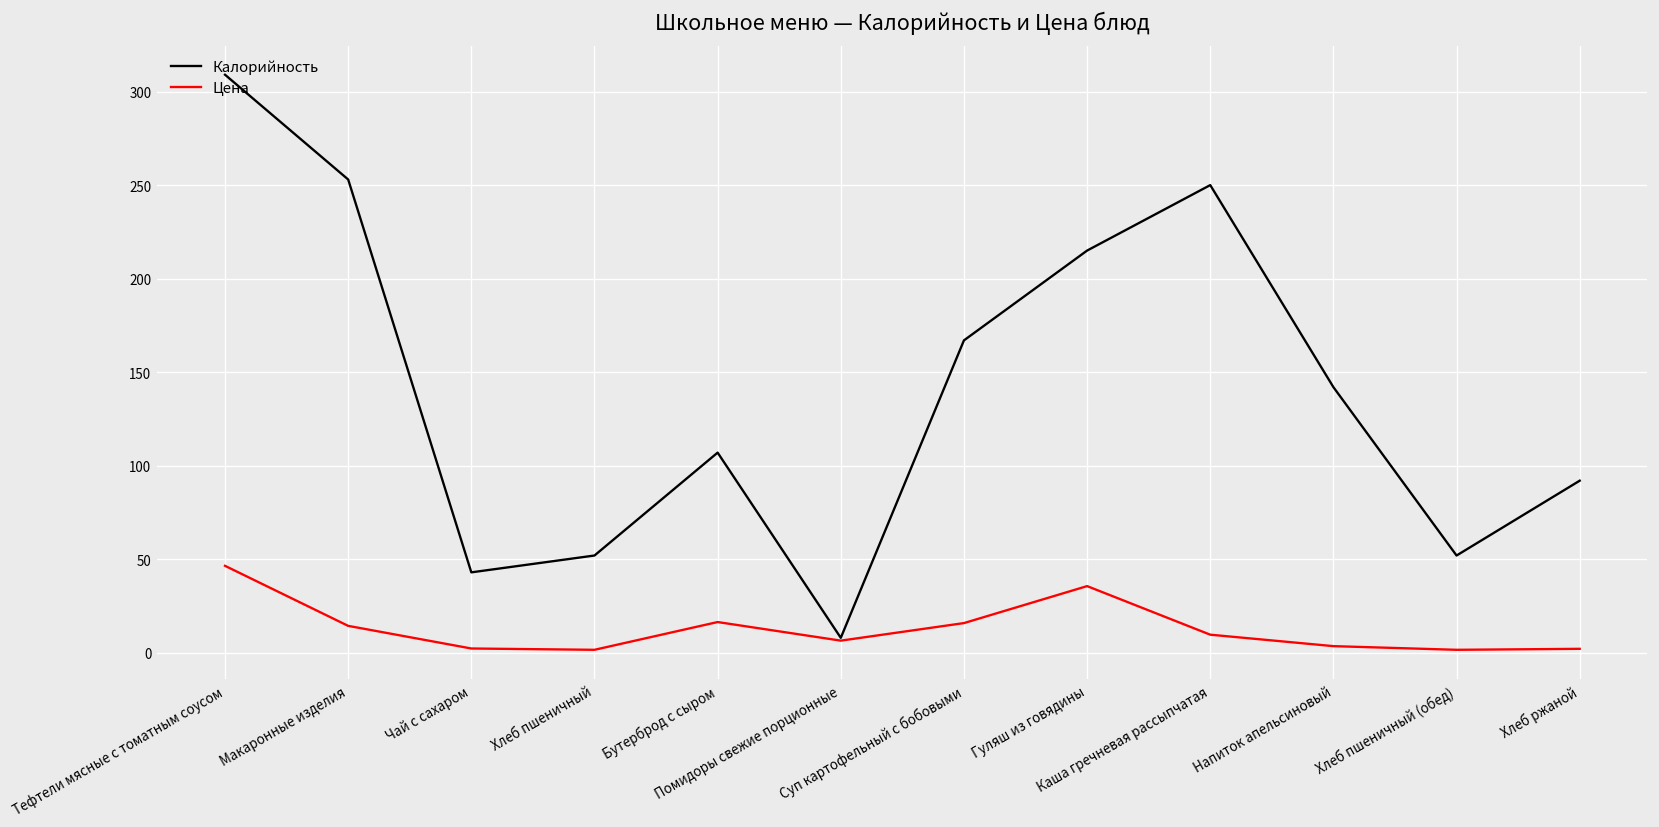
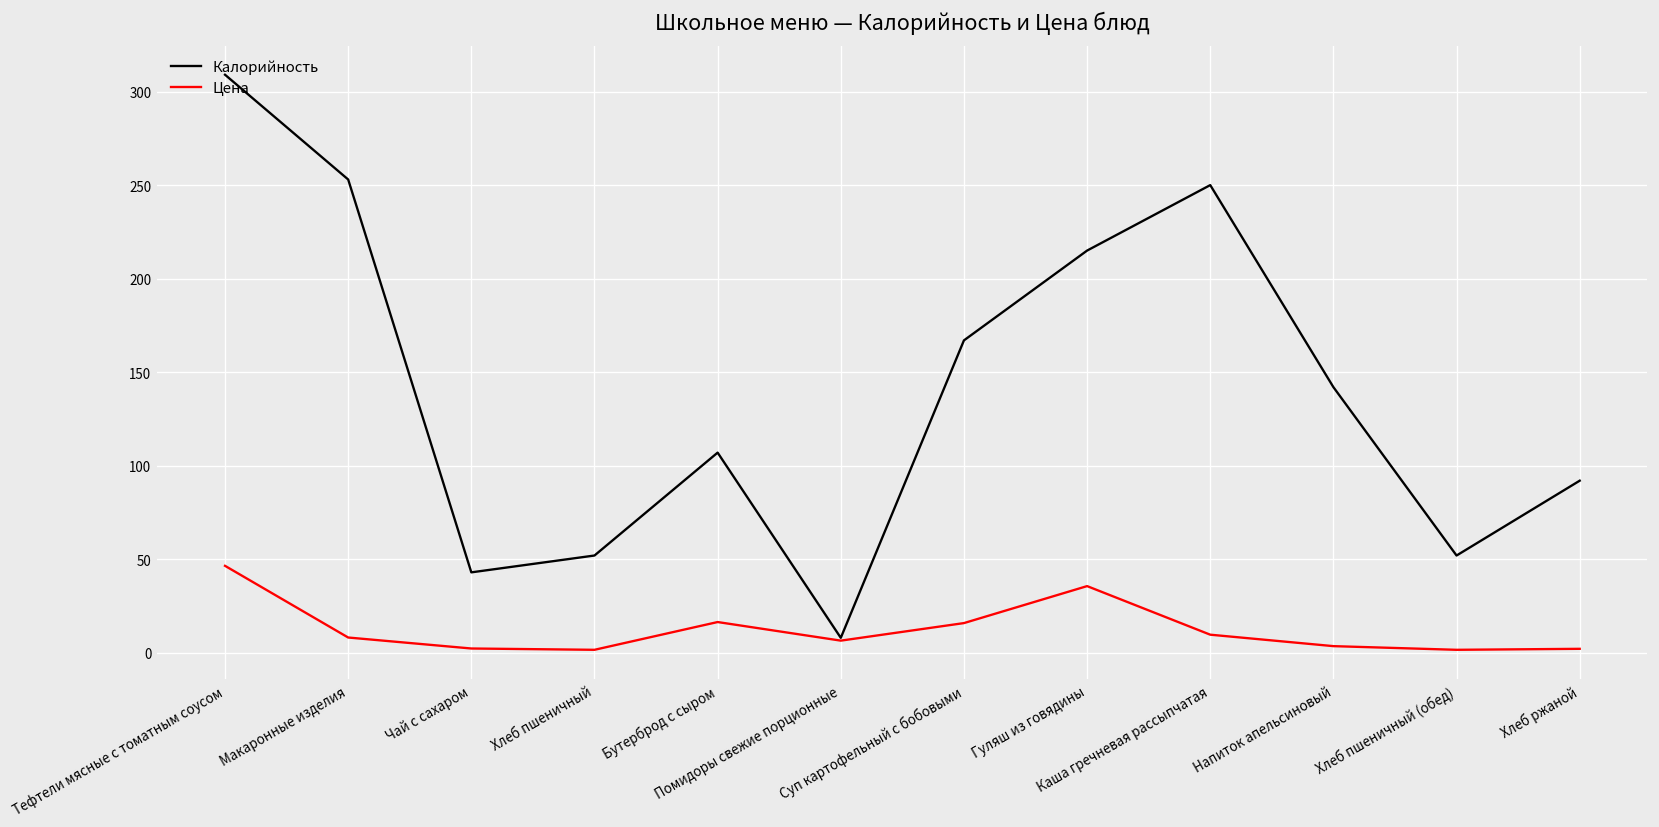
  {
    "Калорийность": {
      "Тефтели мясные с томатным соусом": 309,
      "Макаронные изделия": 253,
      "Чай с сахаром": 43,
      "Хлеб пшеничный": 52,
      "Бутерброд с сыром": 107,
      "Суп картофельный с бобовыми": 167,
      "Гуляш из говядины": 215,
      "Каша гречневая рассыпчатая": 250,
      "Напиток апельсиновый": 142,
      "Хлеб пшеничный (обед)": 52,
      "Хлеб ржаной": 92
    },
    "Цена": {
      "Тефтели мясные с томатным соусом": 46,
-     "Макаронные изделия": 14,
+     "Макаронные изделия": 8,
      "Чай с сахаром": 2,
      "Хлеб пшеничный": 2,
      "Бутерброд с сыром": 16,
      "Суп картофельный с бобовыми": 16,
      "Гуляш из говядины": 36,
      "Каша гречневая рассыпчатая": 10,
      "Напиток апельсиновый": 4,
      "Хлеб пшеничный (обед)": 2,
      "Хлеб ржаной": 2
    }
  }
